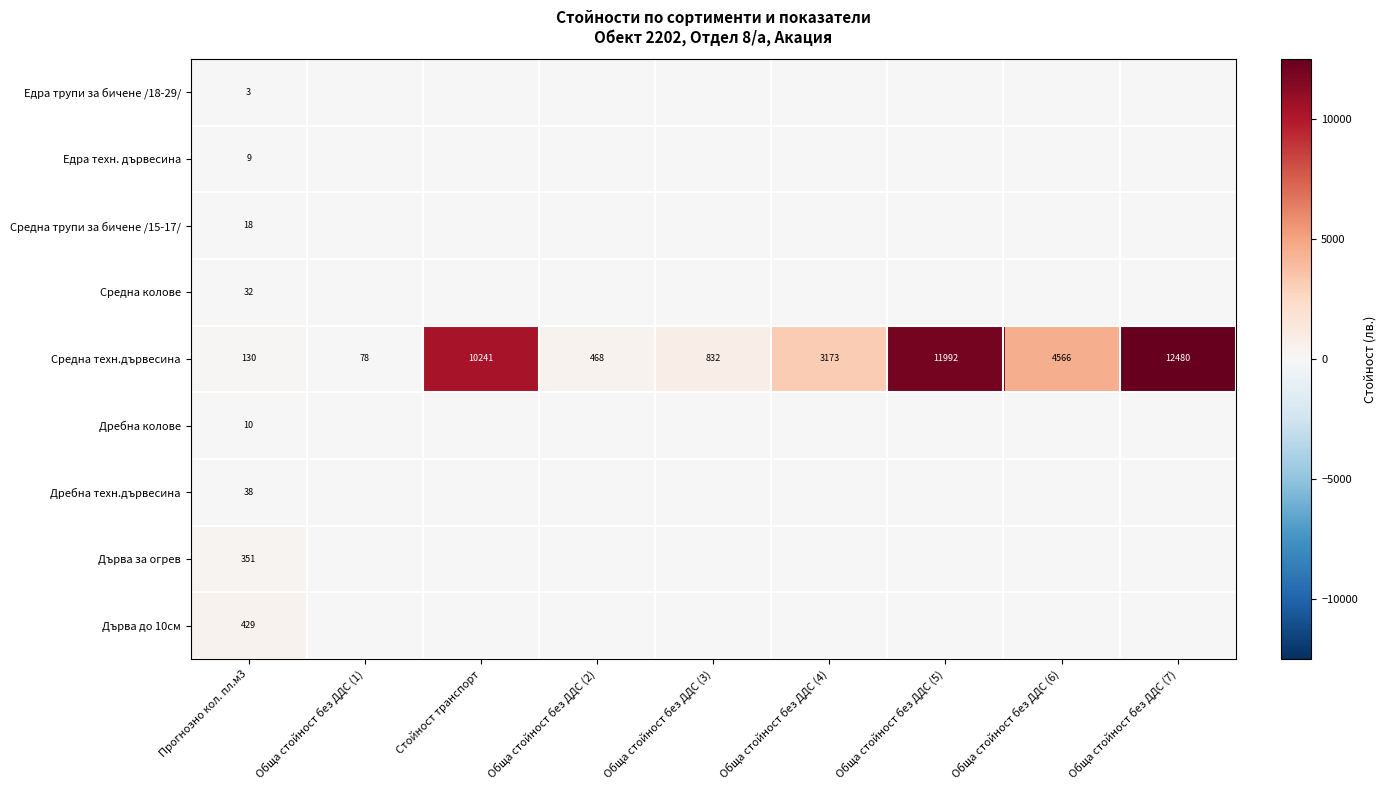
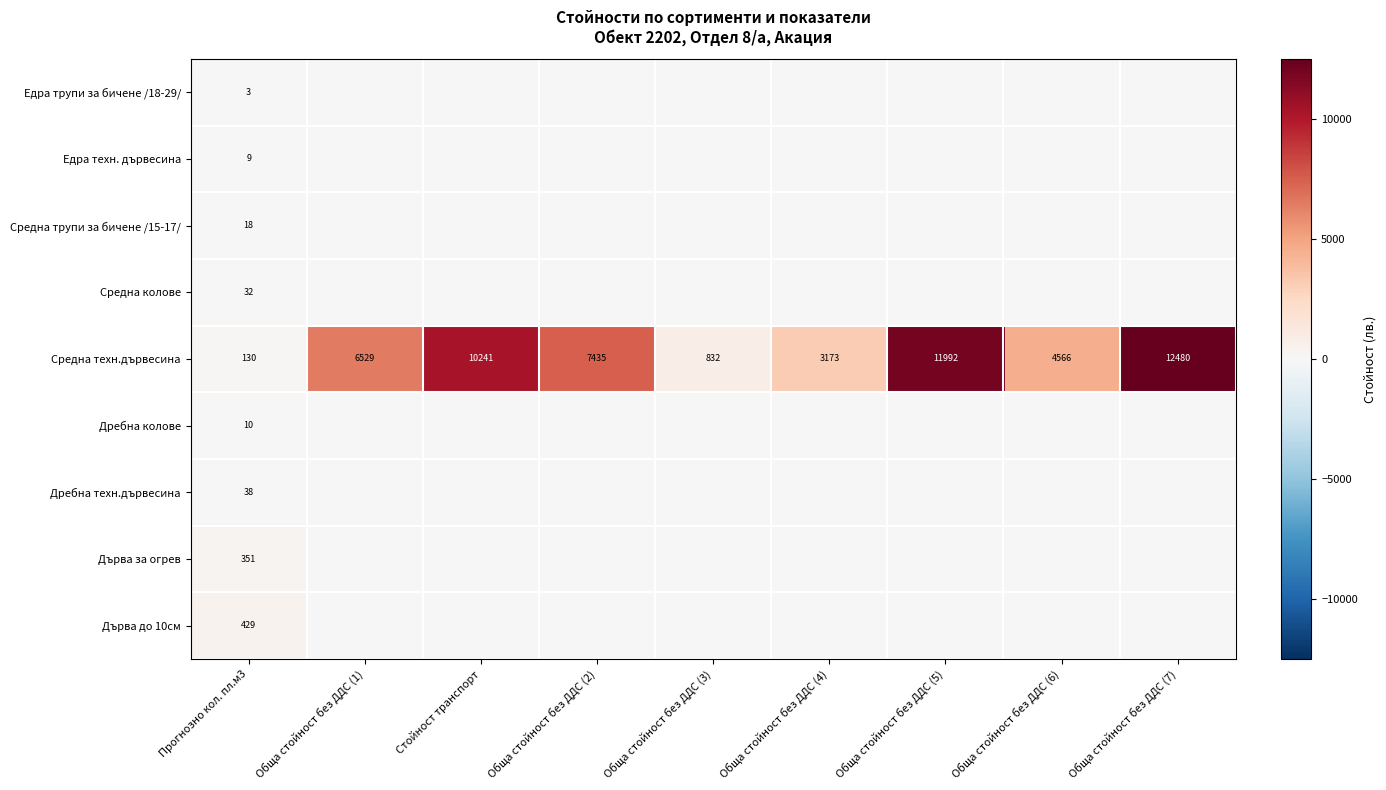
  {
    "Едра трупи за бичене /18-29/": {
      "Прогнозно кол. пл.м3": 3
    },
    "Едра техн. дървесина": {
      "Прогнозно кол. пл.м3": 9
    },
    "Средна трупи за бичене /15-17/": {
      "Прогнозно кол. пл.м3": 18
    },
    "Средна колове": {
      "Прогнозно кол. пл.м3": 32
    },
    "Средна техн.дървесина": {
      "Прогнозно кол. пл.м3": 130,
-     "Обща стойност без ДДС (1)": 78,
+     "Обща стойност без ДДС (1)": 6529,
      "Стойност транспорт": 10241,
-     "Обща стойност без ДДС (2)": 468,
+     "Обща стойност без ДДС (2)": 7435,
      "Обща стойност без ДДС (3)": 832,
      "Обща стойност без ДДС (4)": 3173,
      "Обща стойност без ДДС (5)": 11992,
      "Обща стойност без ДДС (6)": 4566,
      "Обща стойност без ДДС (7)": 12480
    },
    "Дребна колове": {
      "Прогнозно кол. пл.м3": 10
    },
    "Дребна техн.дървесина": {
      "Прогнозно кол. пл.м3": 38
    },
    "Дърва за огрев": {
      "Прогнозно кол. пл.м3": 351
    },
    "Дърва до 10см": {
      "Прогнозно кол. пл.м3": 429
    }
  }
